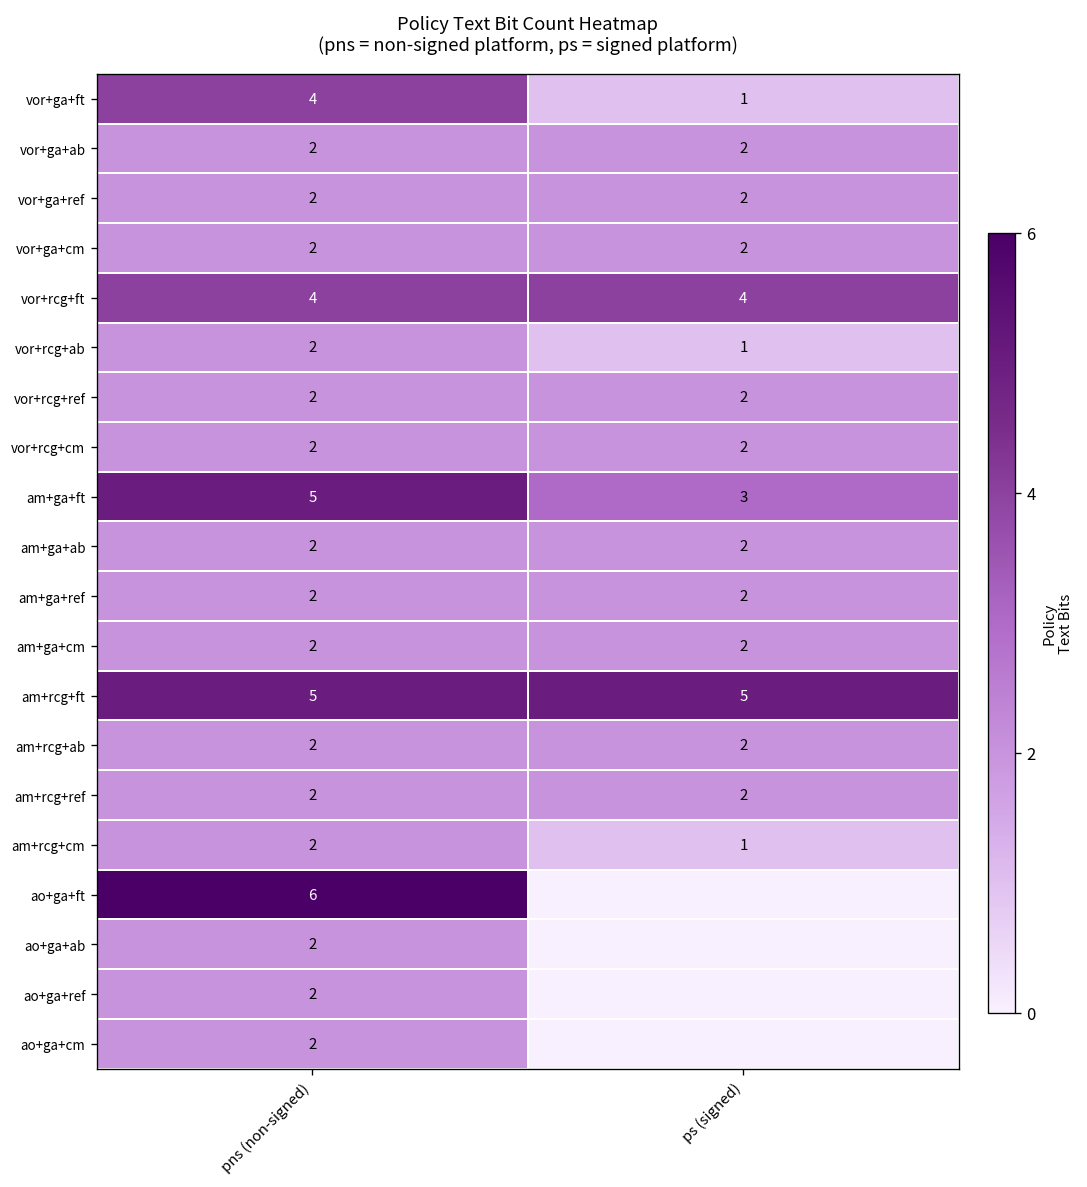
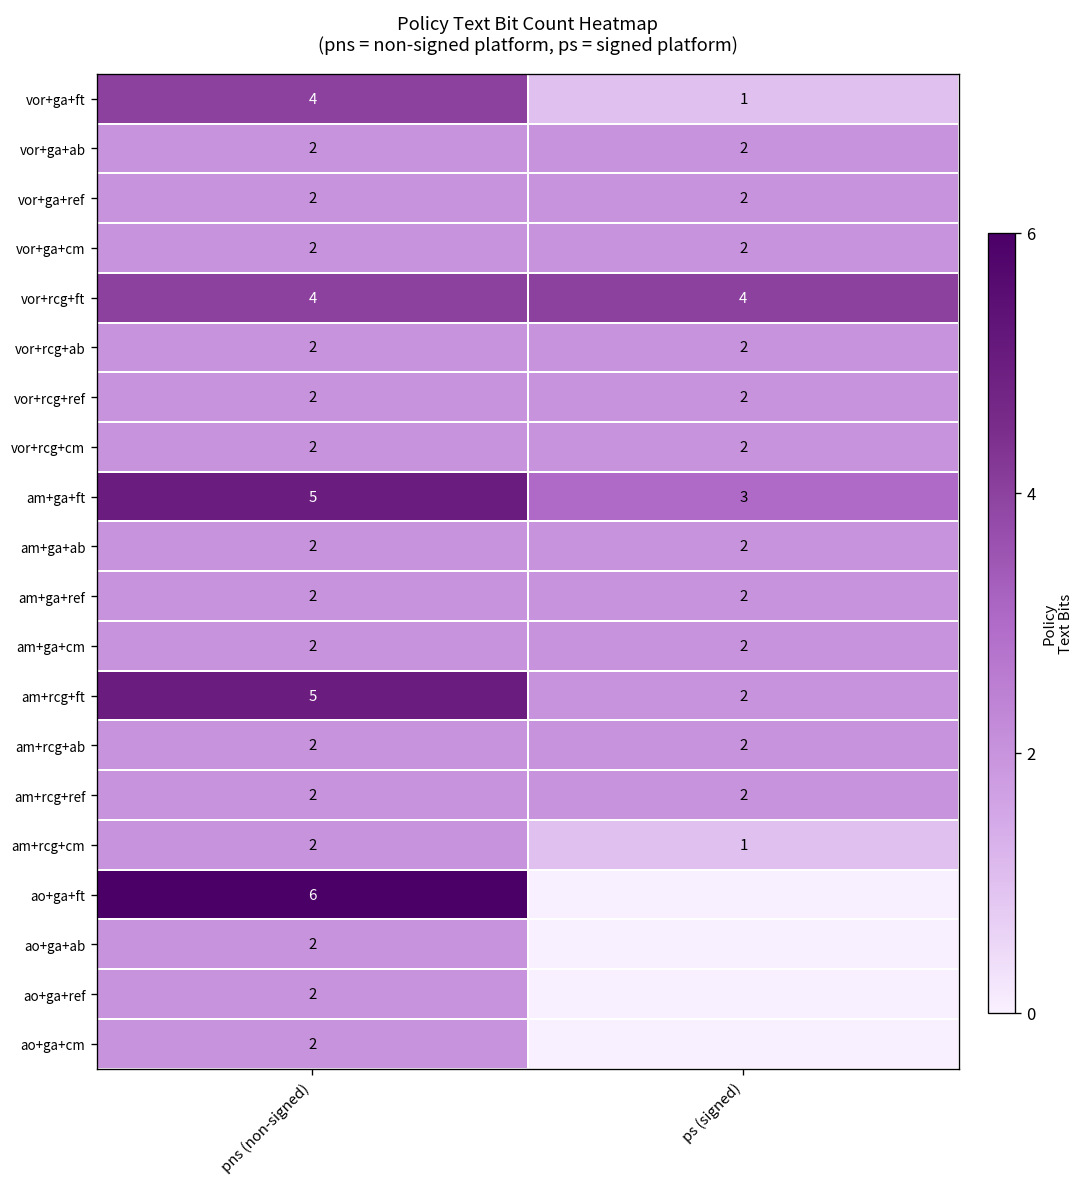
  {
    "vor+ga+ft": {
      "pns (non-signed)": 4,
      "ps (signed)": 1
    },
    "vor+ga+ab": {
      "pns (non-signed)": 2,
      "ps (signed)": 2
    },
    "vor+ga+ref": {
      "pns (non-signed)": 2,
      "ps (signed)": 2
    },
    "vor+ga+cm": {
      "pns (non-signed)": 2,
      "ps (signed)": 2
    },
    "vor+rcg+ft": {
      "pns (non-signed)": 4,
      "ps (signed)": 4
    },
    "vor+rcg+ab": {
      "pns (non-signed)": 2,
-     "ps (signed)": 1
+     "ps (signed)": 2
    },
    "vor+rcg+ref": {
      "pns (non-signed)": 2,
      "ps (signed)": 2
    },
    "vor+rcg+cm": {
      "pns (non-signed)": 2,
      "ps (signed)": 2
    },
    "am+ga+ft": {
      "pns (non-signed)": 5,
      "ps (signed)": 3
    },
    "am+ga+ab": {
      "pns (non-signed)": 2,
      "ps (signed)": 2
    },
    "am+ga+ref": {
      "pns (non-signed)": 2,
      "ps (signed)": 2
    },
    "am+ga+cm": {
      "pns (non-signed)": 2,
      "ps (signed)": 2
    },
    "am+rcg+ft": {
      "pns (non-signed)": 5,
-     "ps (signed)": 5
+     "ps (signed)": 2
    },
    "am+rcg+ab": {
      "pns (non-signed)": 2,
      "ps (signed)": 2
    },
    "am+rcg+ref": {
      "pns (non-signed)": 2,
      "ps (signed)": 2
    },
    "am+rcg+cm": {
      "pns (non-signed)": 2,
      "ps (signed)": 1
    },
    "ao+ga+ft": {
      "pns (non-signed)": 6
    },
    "ao+ga+ab": {
      "pns (non-signed)": 2
    },
    "ao+ga+ref": {
      "pns (non-signed)": 2
    },
    "ao+ga+cm": {
      "pns (non-signed)": 2
    }
  }
